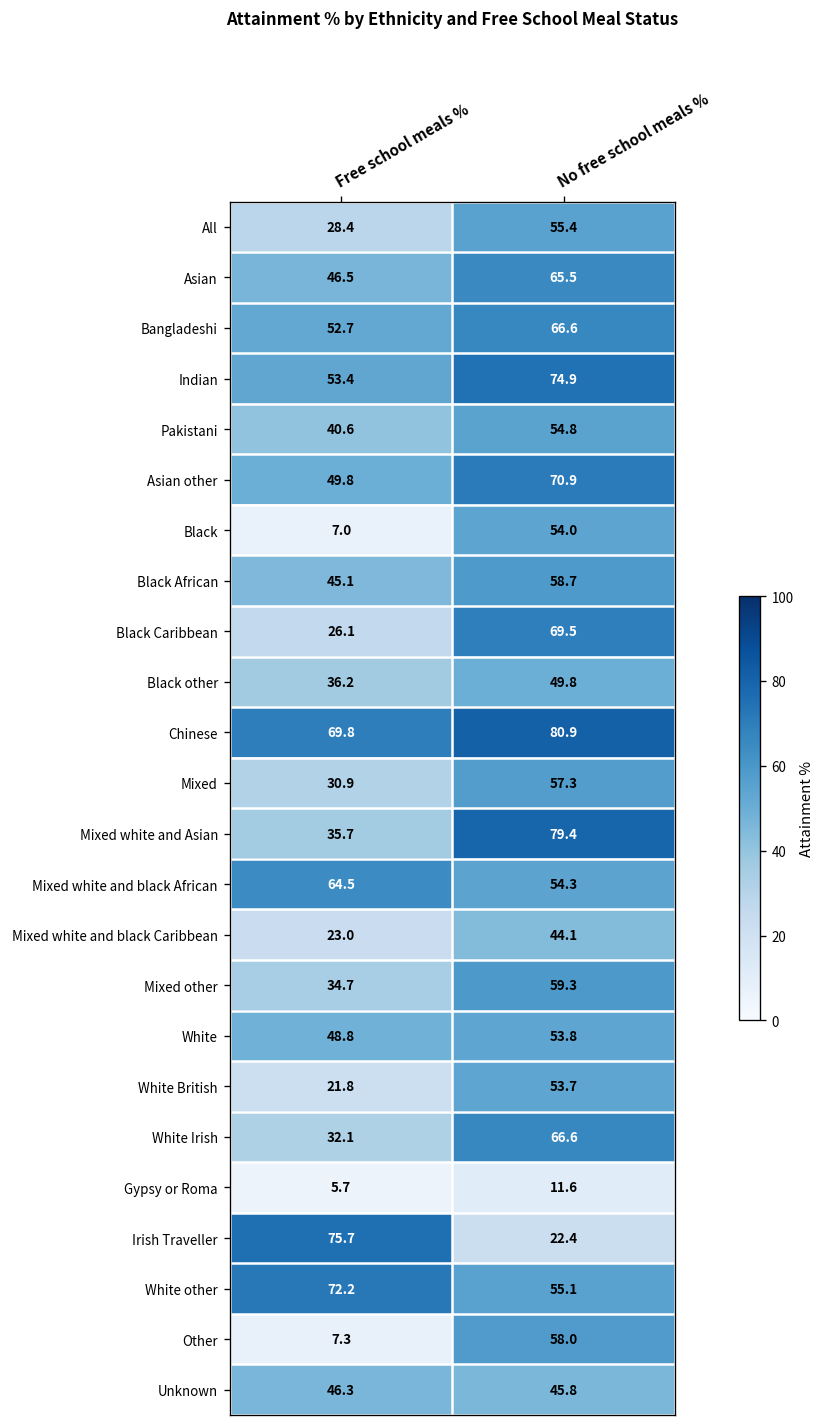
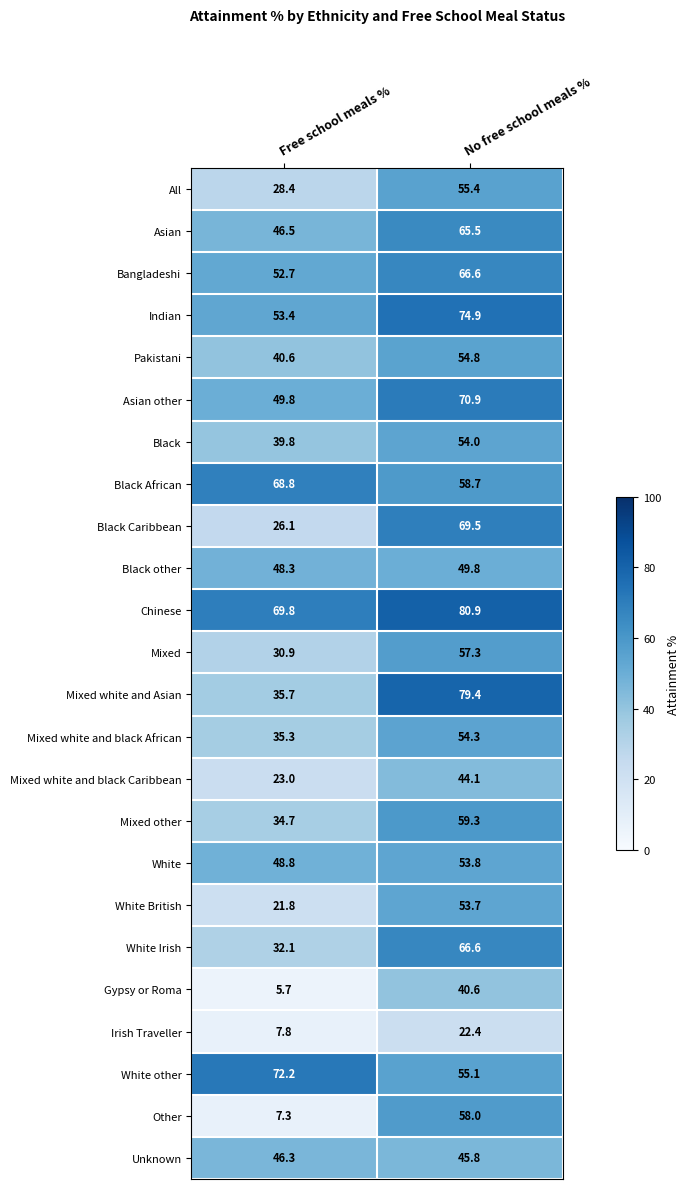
  {
    "All": {
      "Free school meals %": 28.4,
      "No free school meals %": 55.4
    },
    "Asian": {
      "Free school meals %": 46.5,
      "No free school meals %": 65.5
    },
    "Bangladeshi": {
      "Free school meals %": 52.7,
      "No free school meals %": 66.6
    },
    "Indian": {
      "Free school meals %": 53.4,
      "No free school meals %": 74.9
    },
    "Pakistani": {
      "Free school meals %": 40.6,
      "No free school meals %": 54.8
    },
    "Asian other": {
      "Free school meals %": 49.8,
      "No free school meals %": 70.9
    },
    "Black": {
-     "Free school meals %": 7.0,
+     "Free school meals %": 39.8,
      "No free school meals %": 54.0
    },
    "Black African": {
-     "Free school meals %": 45.1,
+     "Free school meals %": 68.8,
      "No free school meals %": 58.7
    },
    "Black Caribbean": {
      "Free school meals %": 26.1,
      "No free school meals %": 69.5
    },
    "Black other": {
-     "Free school meals %": 36.2,
+     "Free school meals %": 48.3,
      "No free school meals %": 49.8
    },
    "Chinese": {
      "Free school meals %": 69.8,
      "No free school meals %": 80.9
    },
    "Mixed": {
      "Free school meals %": 30.9,
      "No free school meals %": 57.3
    },
    "Mixed white and Asian": {
      "Free school meals %": 35.7,
      "No free school meals %": 79.4
    },
    "Mixed white and black African": {
-     "Free school meals %": 64.5,
+     "Free school meals %": 35.3,
      "No free school meals %": 54.3
    },
    "Mixed white and black Caribbean": {
      "Free school meals %": 23.0,
      "No free school meals %": 44.1
    },
    "Mixed other": {
      "Free school meals %": 34.7,
      "No free school meals %": 59.3
    },
    "White": {
      "Free school meals %": 48.8,
      "No free school meals %": 53.8
    },
    "White British": {
      "Free school meals %": 21.8,
      "No free school meals %": 53.7
    },
    "White Irish": {
      "Free school meals %": 32.1,
      "No free school meals %": 66.6
    },
    "Gypsy or Roma": {
      "Free school meals %": 5.7,
-     "No free school meals %": 11.6
+     "No free school meals %": 40.6
    },
    "Irish Traveller": {
-     "Free school meals %": 75.7,
+     "Free school meals %": 7.8,
      "No free school meals %": 22.4
    },
    "White other": {
      "Free school meals %": 72.2,
      "No free school meals %": 55.1
    },
    "Other": {
      "Free school meals %": 7.3,
      "No free school meals %": 58.0
    },
    "Unknown": {
      "Free school meals %": 46.3,
      "No free school meals %": 45.8
    }
  }
